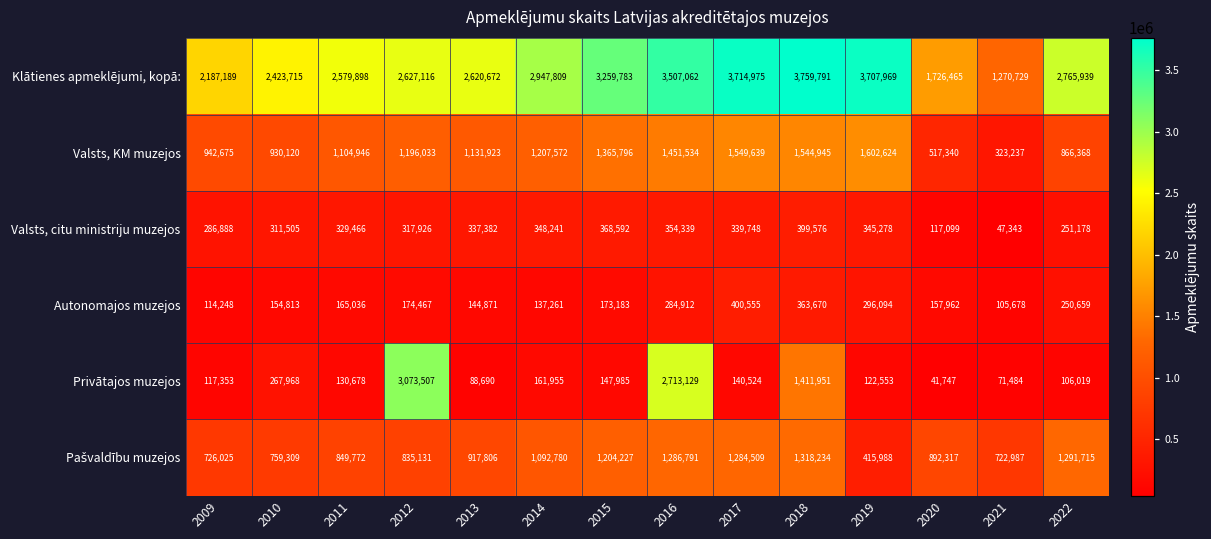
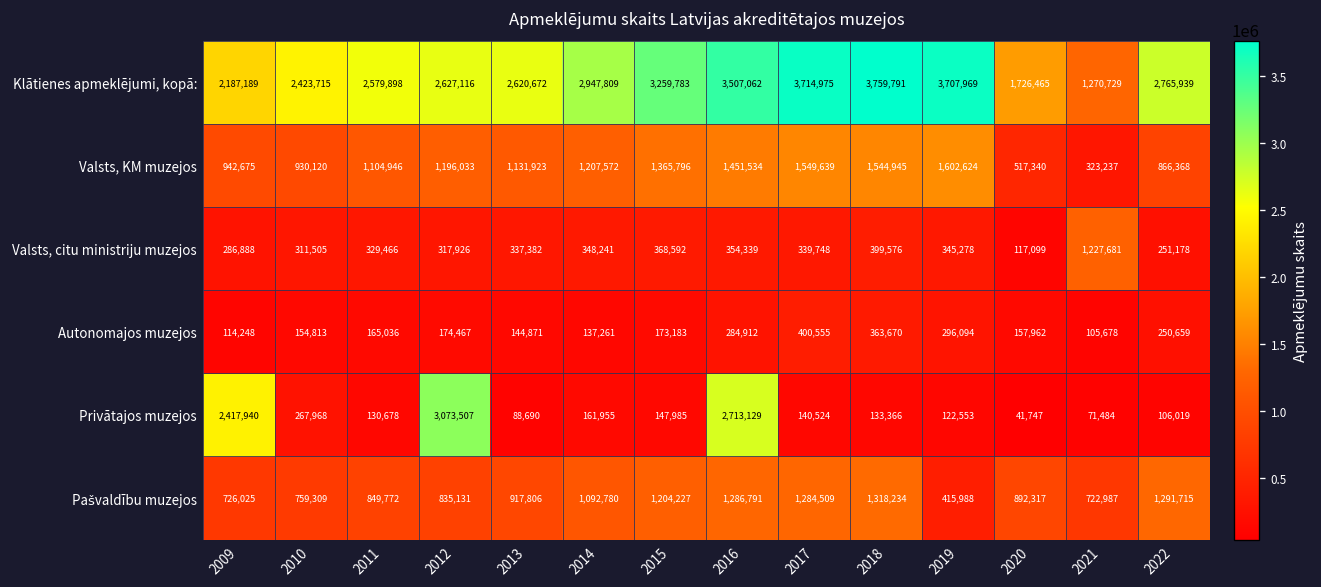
  {
    "Klātienes apmeklējumi, kopā:": {
      "2009": "2,187,189",
      "2010": "2,423,715",
      "2011": "2,579,898",
      "2012": "2,627,116",
      "2013": "2,620,672",
      "2014": "2,947,809",
      "2015": "3,259,783",
      "2016": "3,507,062",
      "2017": "3,714,975",
      "2018": "3,759,791",
      "2019": "3,707,969",
      "2020": "1,726,465",
      "2021": "1,270,729",
      "2022": "2,765,939"
    },
    "Valsts, KM muzejos": {
      "2009": "942,675",
      "2010": "930,120",
      "2011": "1,104,946",
      "2012": "1,196,033",
      "2013": "1,131,923",
      "2014": "1,207,572",
      "2015": "1,365,796",
      "2016": "1,451,534",
      "2017": "1,549,639",
      "2018": "1,544,945",
      "2019": "1,602,624",
      "2020": "517,340",
      "2021": "323,237",
      "2022": "866,368"
    },
    "Valsts, citu ministriju muzejos": {
      "2009": "286,888",
      "2010": "311,505",
      "2011": "329,466",
      "2012": "317,926",
      "2013": "337,382",
      "2014": "348,241",
      "2015": "368,592",
      "2016": "354,339",
      "2017": "339,748",
      "2018": "399,576",
      "2019": "345,278",
      "2020": "117,099",
-     "2021": "47,343",
+     "2021": "1,227,681",
      "2022": "251,178"
    },
    "Autonomajos muzejos": {
      "2009": "114,248",
      "2010": "154,813",
      "2011": "165,036",
      "2012": "174,467",
      "2013": "144,871",
      "2014": "137,261",
      "2015": "173,183",
      "2016": "284,912",
      "2017": "400,555",
      "2018": "363,670",
      "2019": "296,094",
      "2020": "157,962",
      "2021": "105,678",
      "2022": "250,659"
    },
    "Privātajos muzejos": {
-     "2009": "117,353",
+     "2009": "2,417,940",
      "2010": "267,968",
      "2011": "130,678",
      "2012": "3,073,507",
      "2013": "88,690",
      "2014": "161,955",
      "2015": "147,985",
      "2016": "2,713,129",
      "2017": "140,524",
-     "2018": "1,411,951",
+     "2018": "133,366",
      "2019": "122,553",
      "2020": "41,747",
      "2021": "71,484",
      "2022": "106,019"
    },
    "Pašvaldību muzejos": {
      "2009": "726,025",
      "2010": "759,309",
      "2011": "849,772",
      "2012": "835,131",
      "2013": "917,806",
      "2014": "1,092,780",
      "2015": "1,204,227",
      "2016": "1,286,791",
      "2017": "1,284,509",
      "2018": "1,318,234",
      "2019": "415,988",
      "2020": "892,317",
      "2021": "722,987",
      "2022": "1,291,715"
    }
  }
